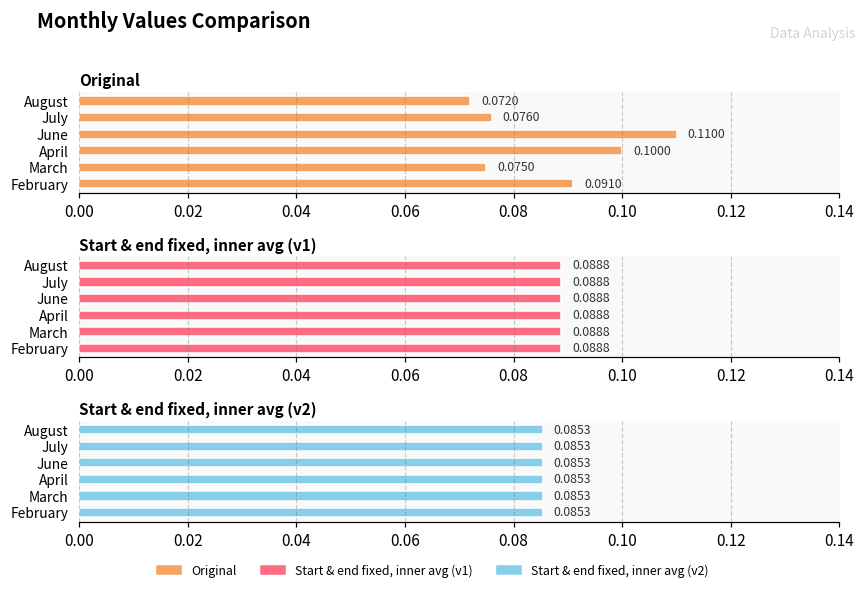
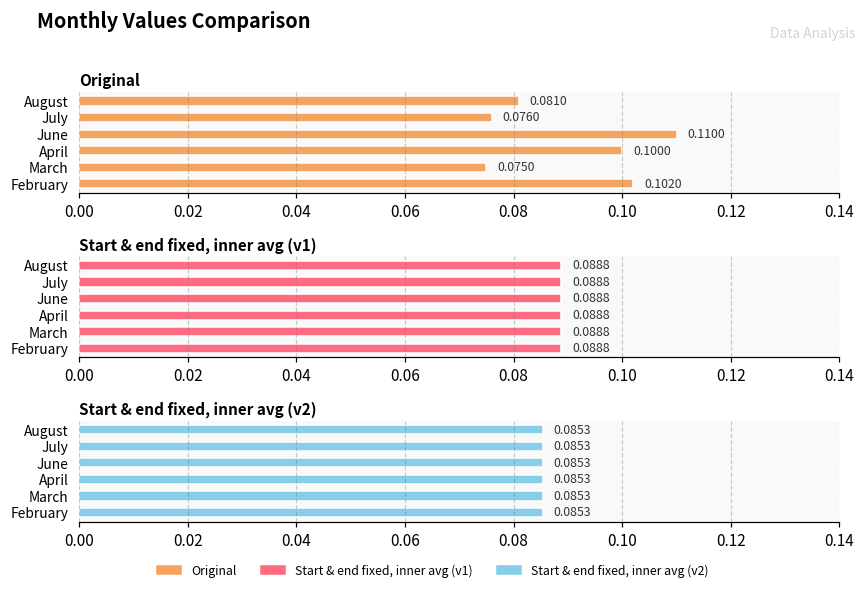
  {
    "Original": {
-     "August": 0.0720,
+     "August": 0.0810,
      "July": 0.0760,
      "June": 0.1100,
      "April": 0.1000,
      "March": 0.0750,
-     "February": 0.0910
+     "February": 0.1020
    },
    "Start & end fixed, inner avg (v1)": {
      "August": 0.0888,
      "July": 0.0888,
      "June": 0.0888,
      "April": 0.0888,
      "March": 0.0888,
      "February": 0.0888
    },
    "Start & end fixed, inner avg (v2)": {
      "August": 0.0853,
      "July": 0.0853,
      "June": 0.0853,
      "April": 0.0853,
      "March": 0.0853,
      "February": 0.0853
    }
  }
